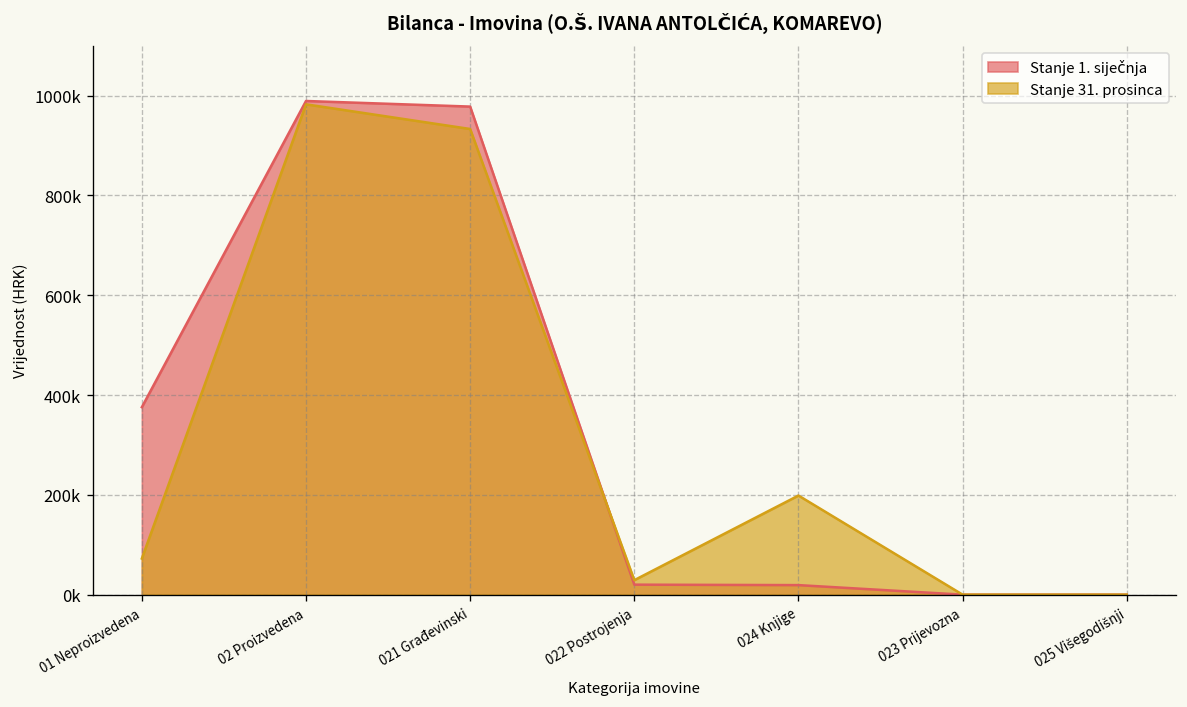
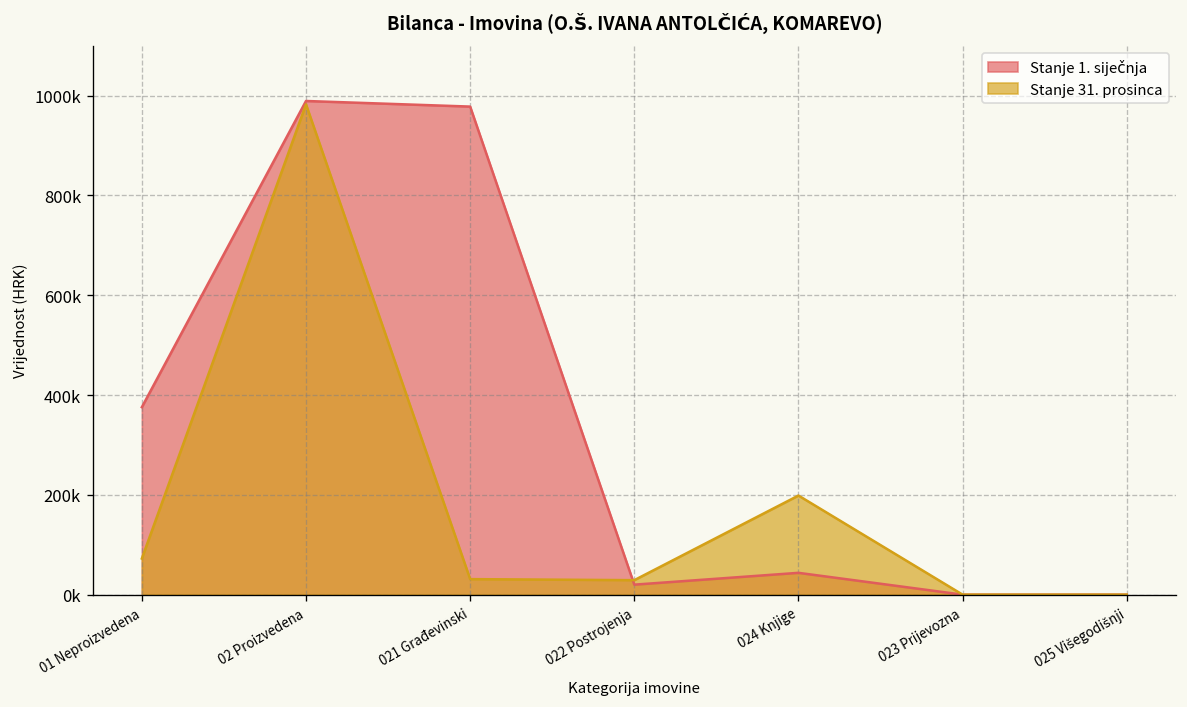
  {
    "Stanje 1. siječnja": {
      "01 Neproizvedena": 380000,
      "02 Proizvedena": 990000,
      "021 Građevinski": 980000,
      "022 Postrojenja": 20000,
-     "024 Knjige": 20000
+     "024 Knjige": 40000
    },
    "Stanje 31. prosinca": {
      "01 Neproizvedena": 70000,
      "02 Proizvedena": 980000,
-     "021 Građevinski": 930000,
+     "021 Građevinski": 30000,
      "022 Postrojenja": 30000,
      "024 Knjige": 200000
    }
  }
